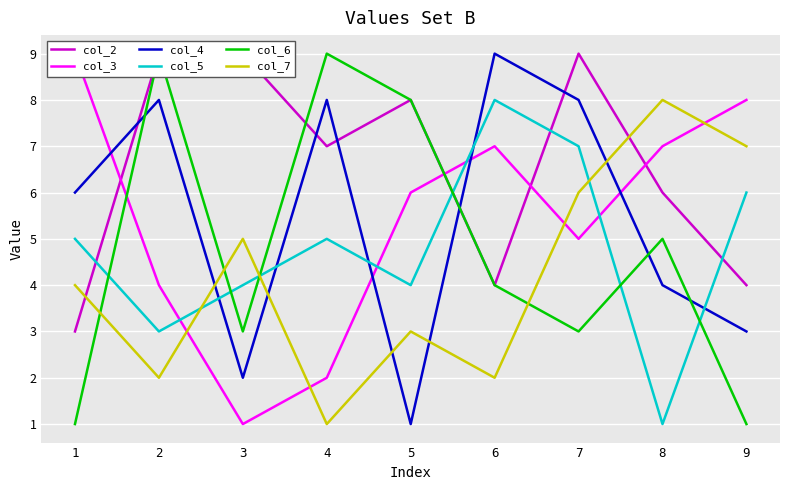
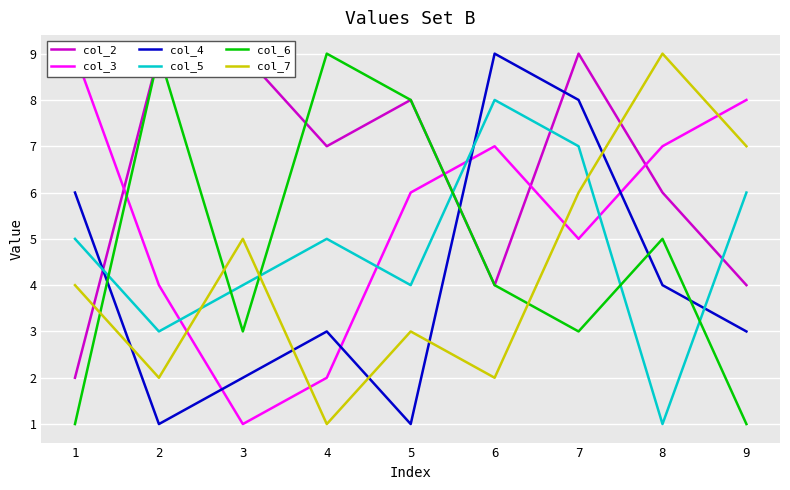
  {
    "col_2": {
-     "1": 3,
+     "1": 2,
      "4": 7,
      "7": 9,
      "8": 6,
      "9": 4
    },
    "col_3": {
      "2": 4,
      "3": 1,
      "4": 2,
      "5": 6,
      "6": 7,
      "7": 5,
      "8": 7,
      "9": 8
    },
    "col_4": {
      "1": 6,
-     "2": 8,
+     "2": 1,
      "3": 2,
-     "4": 8,
+     "4": 3,
      "5": 1,
      "6": 9,
      "7": 8,
      "8": 4,
      "9": 3
    },
    "col_5": {
      "1": 5,
      "2": 3,
      "3": 4,
      "4": 5,
      "5": 4,
      "6": 8,
      "7": 7,
      "8": 1,
      "9": 6
    },
    "col_6": {
      "1": 1,
      "3": 3,
      "4": 9,
      "7": 3,
      "8": 5,
      "9": 1
    },
    "col_7": {
      "1": 4,
      "2": 2,
      "3": 5,
      "4": 1,
      "5": 3,
      "6": 2,
      "7": 6,
-     "8": 8,
+     "8": 9,
      "9": 7
    }
  }
